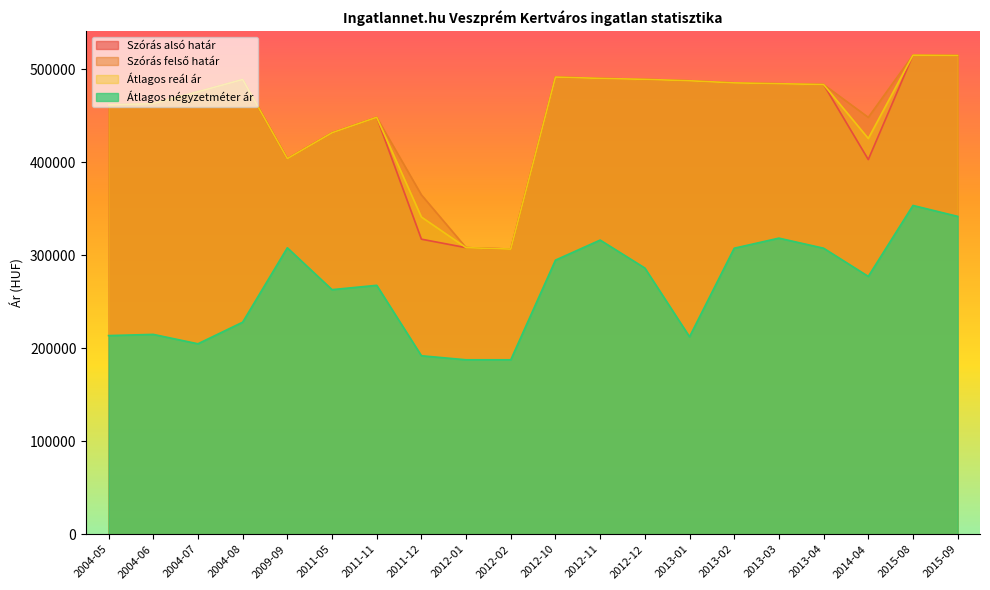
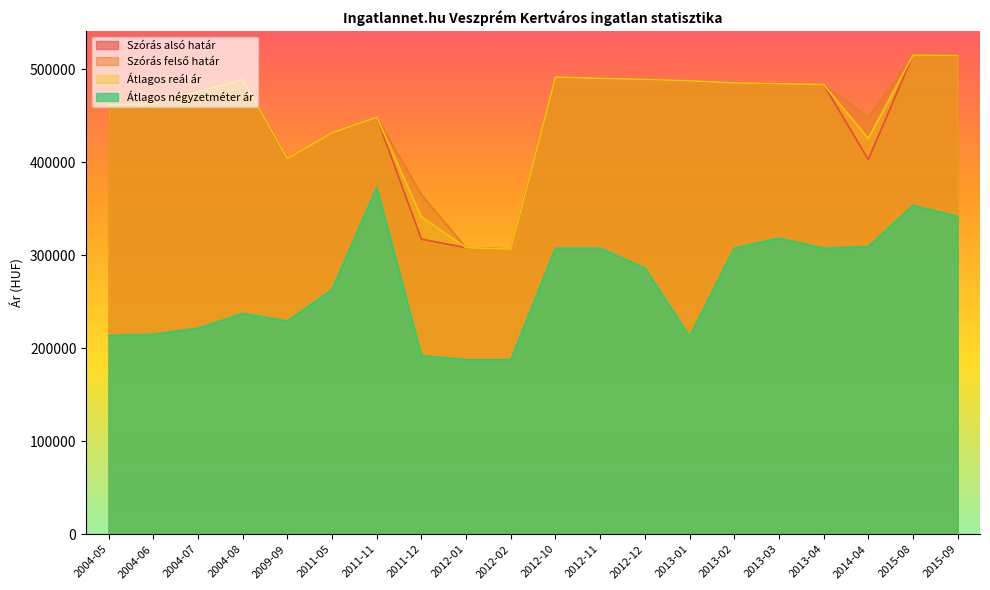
  {
    "Átlagos négyzetméter ár": {
      "2004-05": 210000,
      "2004-06": 210000,
-     "2004-07": 200000,
-     "2004-08": 230000,
-     "2009-09": 310000,
+     "2004-07": 220000,
+     "2004-08": 240000,
+     "2009-09": 230000,
      "2011-05": 260000,
-     "2011-11": 270000,
+     "2011-11": 370000,
      "2011-12": 190000,
      "2012-01": 190000,
      "2012-02": 190000,
-     "2012-10": 290000,
-     "2012-11": 320000,
+     "2012-10": 310000,
+     "2012-11": 310000,
      "2012-12": 290000,
      "2013-01": 210000,
      "2013-02": 310000,
      "2013-03": 320000,
      "2013-04": 310000,
-     "2014-04": 280000,
+     "2014-04": 310000,
      "2015-08": 350000,
      "2015-09": 340000
    }
  }
